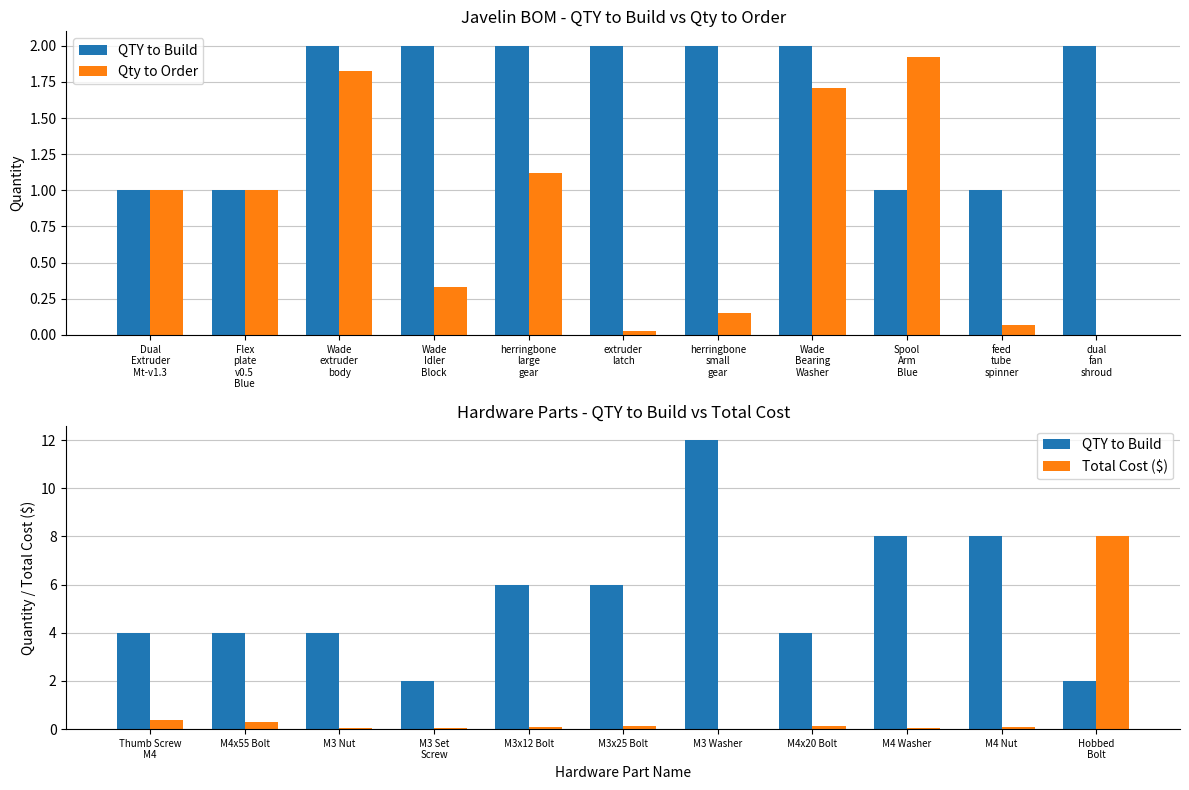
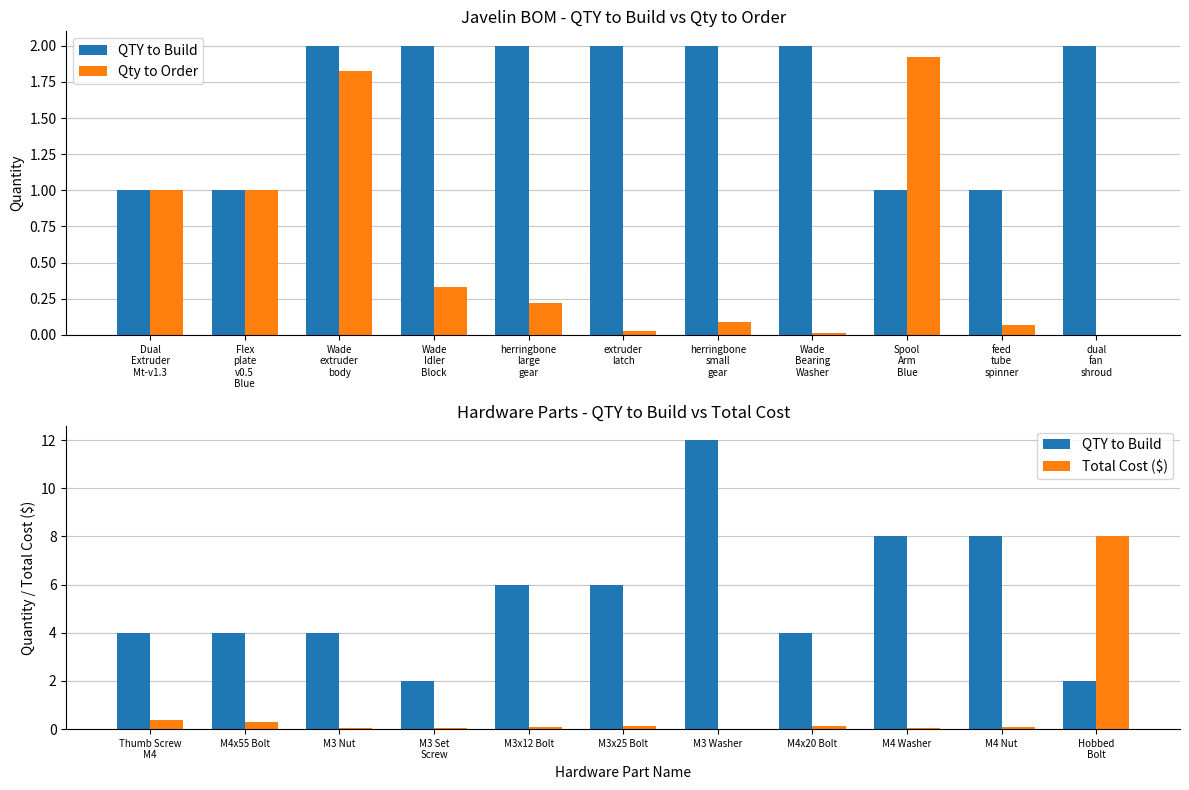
  {
    "Javelin BOM - QTY to Build vs Qty to Order": {
      "QTY to Build": {
        "Dual Extruder Mt-v1.3": 1.00,
        "Flex plate v0.5 Blue": 1.00,
        "Wade extruder body": 2.00,
        "Wade Idler Block": 2.00,
        "herringbone large gear": 2.00,
        "extruder latch": 2.00,
        "herringbone small gear": 2.00,
        "Wade Bearing Washer": 2.00,
        "Spool Arm Blue": 1.00,
        "feed tube spinner": 1.00,
        "dual fan shroud": 2.00
      },
      "Qty to Order": {
        "Dual Extruder Mt-v1.3": 1.00,
        "Flex plate v0.5 Blue": 1.00,
        "Wade extruder body": 1.83,
        "Wade Idler Block": 0.33,
-       "herringbone large gear": 1.12,
+       "herringbone large gear": 0.22,
        "extruder latch": 0.03,
-       "herringbone small gear": 0.15,
-       "Wade Bearing Washer": 1.71,
+       "herringbone small gear": 0.09,
+       "Wade Bearing Washer": 0.01,
        "Spool Arm Blue": 1.92,
        "feed tube spinner": 0.07,
        "dual fan shroud": 0.00
      }
    },
    "Hardware Parts - QTY to Build vs Total Cost": {
      "QTY to Build": {
        "Thumb Screw M4": 4.0,
        "M4x55 Bolt": 4.0,
        "M3 Nut": 4.0,
        "M3 Set Screw": 2.0,
        "M3x12 Bolt": 6.0,
        "M3x25 Bolt": 6.0,
        "M3 Washer": 12.0,
        "M4x20 Bolt": 4.0,
        "M4 Washer": 8.0,
        "M4 Nut": 8.0,
        "Hobbed Bolt": 2.0
      },
      "Total Cost ($)": {
        "Thumb Screw M4": 0.4,
        "M4x55 Bolt": 0.3,
        "M3x25 Bolt": 0.2,
        "M4x20 Bolt": 0.1,
        "Hobbed Bolt": 8.0
      }
    }
  }
